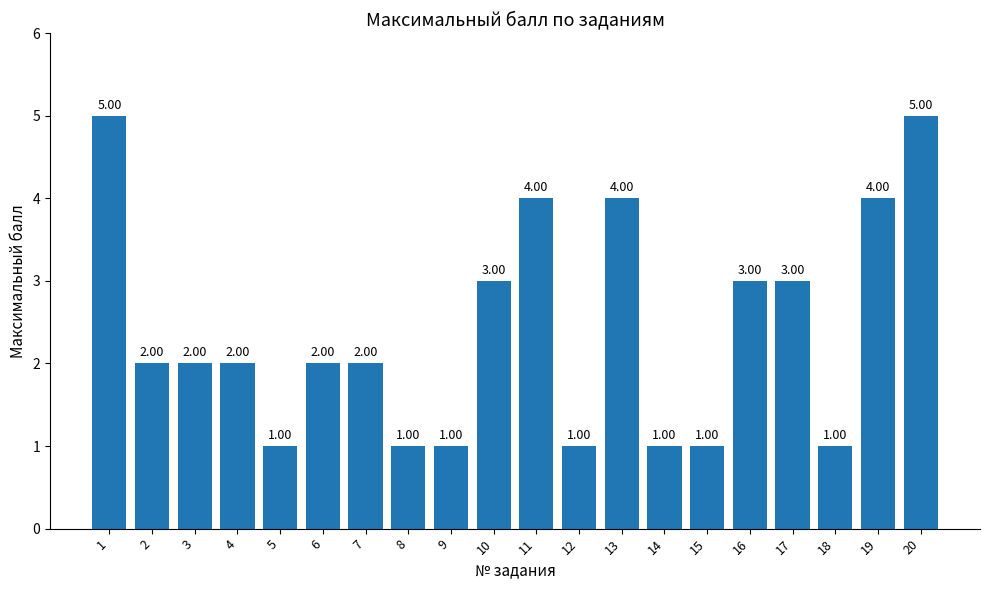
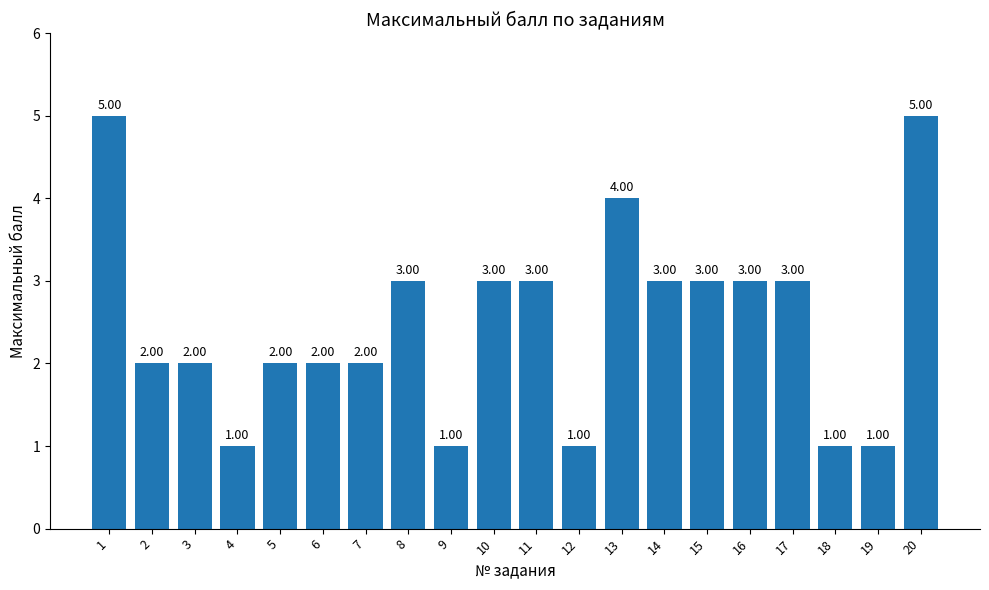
  {
    "1": 5.00,
    "2": 2.00,
    "3": 2.00,
-   "4": 2.00,
-   "5": 1.00,
+   "4": 1.00,
+   "5": 2.00,
    "6": 2.00,
    "7": 2.00,
-   "8": 1.00,
+   "8": 3.00,
    "9": 1.00,
    "10": 3.00,
-   "11": 4.00,
+   "11": 3.00,
    "12": 1.00,
    "13": 4.00,
-   "14": 1.00,
-   "15": 1.00,
+   "14": 3.00,
+   "15": 3.00,
    "16": 3.00,
    "17": 3.00,
    "18": 1.00,
-   "19": 4.00,
+   "19": 1.00,
    "20": 5.00
  }
